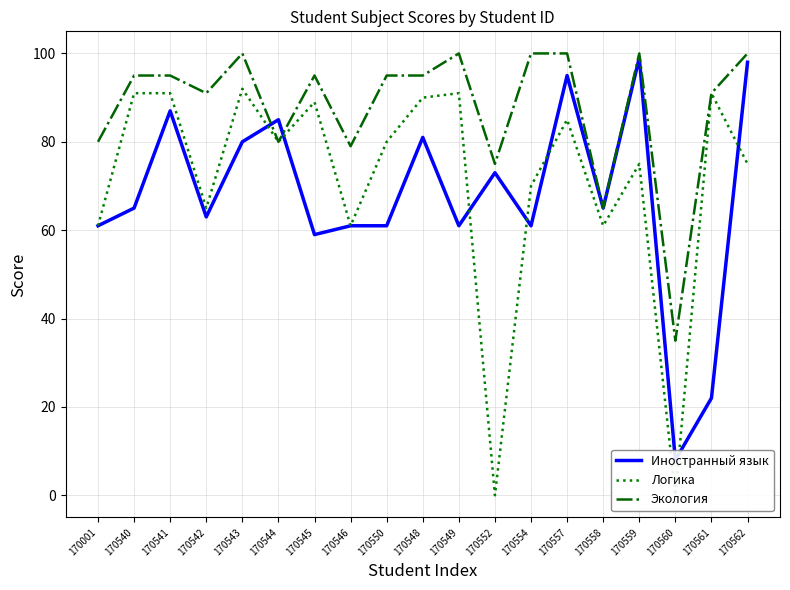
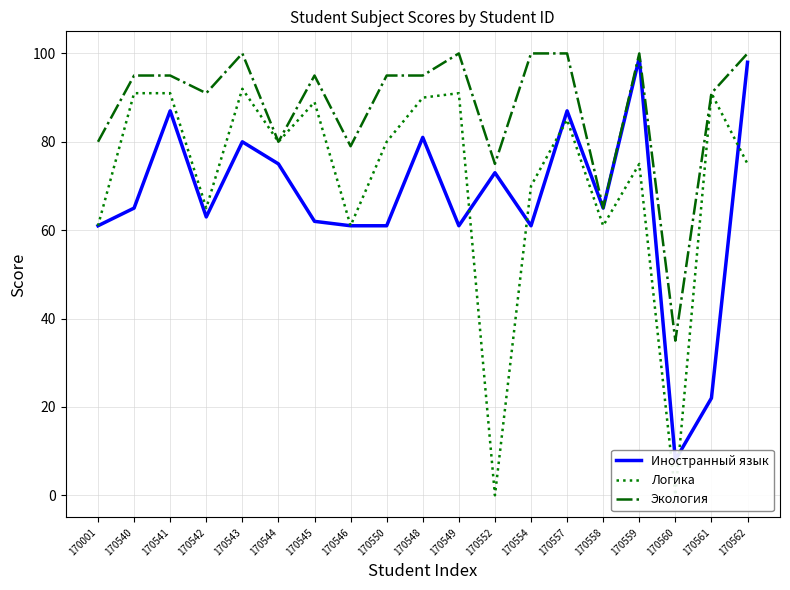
  {
    "Иностранный язык": {
      "170540": 65,
      "170541": 87,
      "170542": 63,
      "170543": 80,
-     "170544": 85,
-     "170545": 59,
+     "170544": 75,
+     "170545": 62,
      "170550": 61,
      "170548": 81,
      "170549": 61,
      "170552": 73,
      "170554": 61,
-     "170557": 95,
+     "170557": 87,
      "170559": 99,
      "170561": 22,
      "170562": 98
    }
  }
